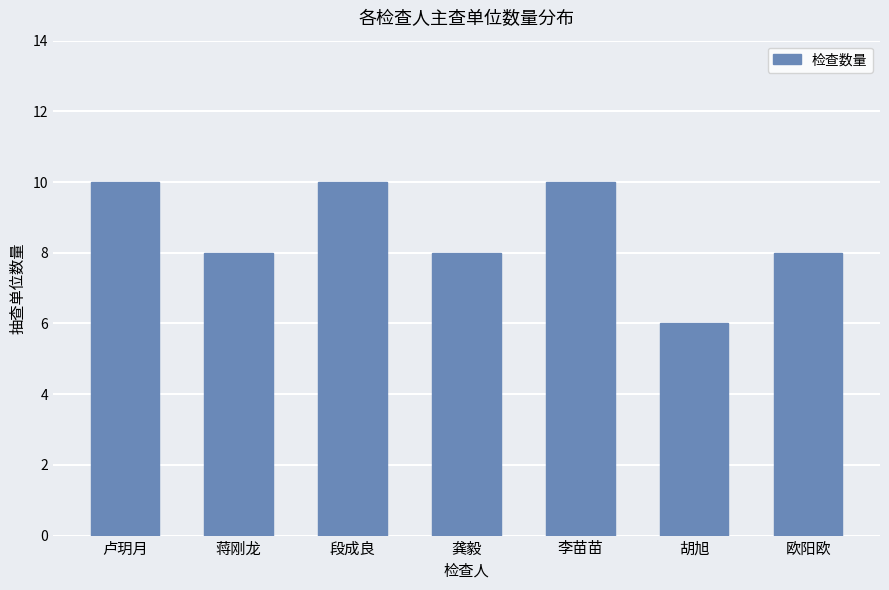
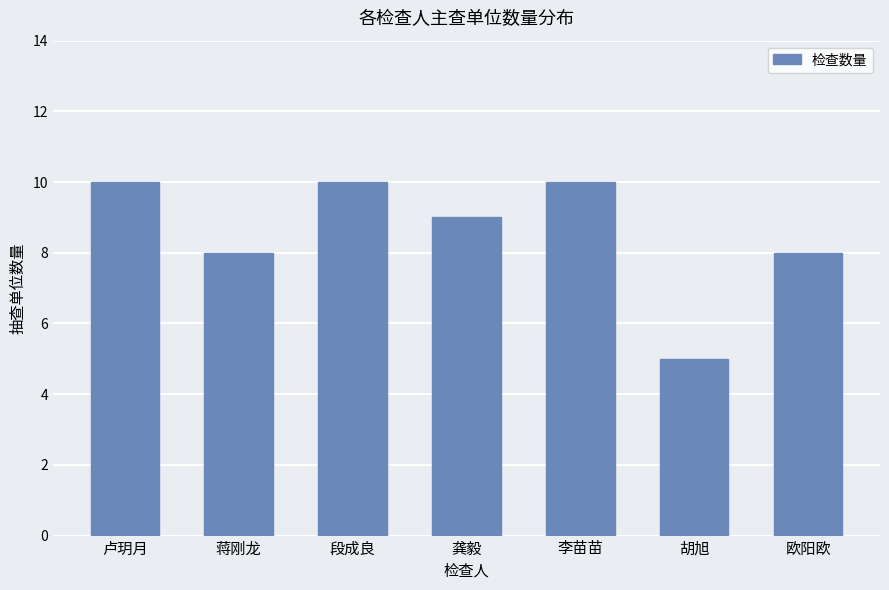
  {
    "卢玥月": 10,
    "蒋刚龙": 8,
    "段成良": 10,
-   "龚毅": 8,
+   "龚毅": 9,
    "李苗苗": 10,
-   "胡旭": 6,
+   "胡旭": 5,
    "欧阳欧": 8
  }
